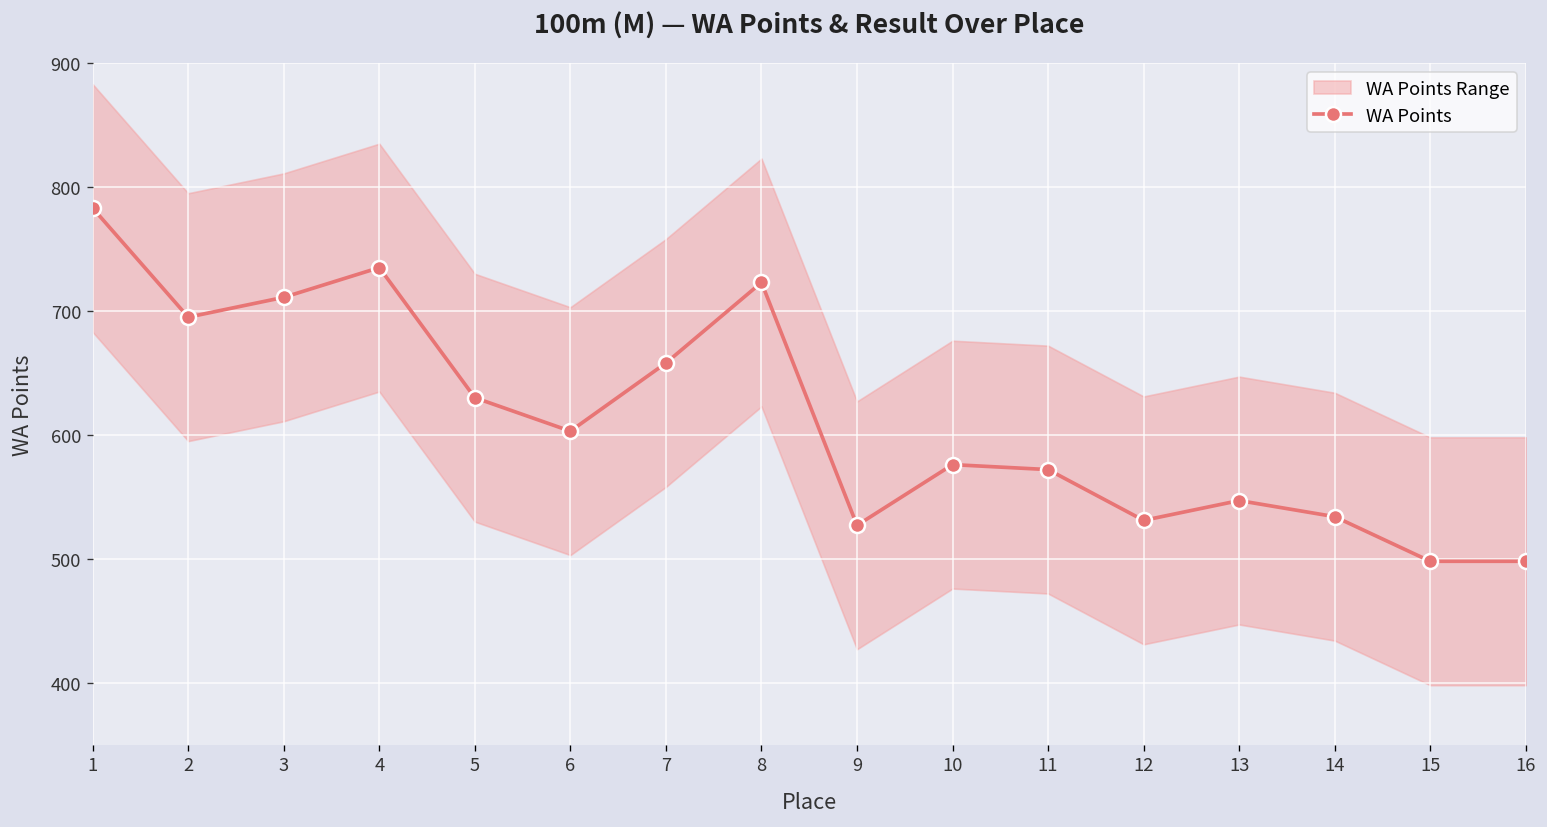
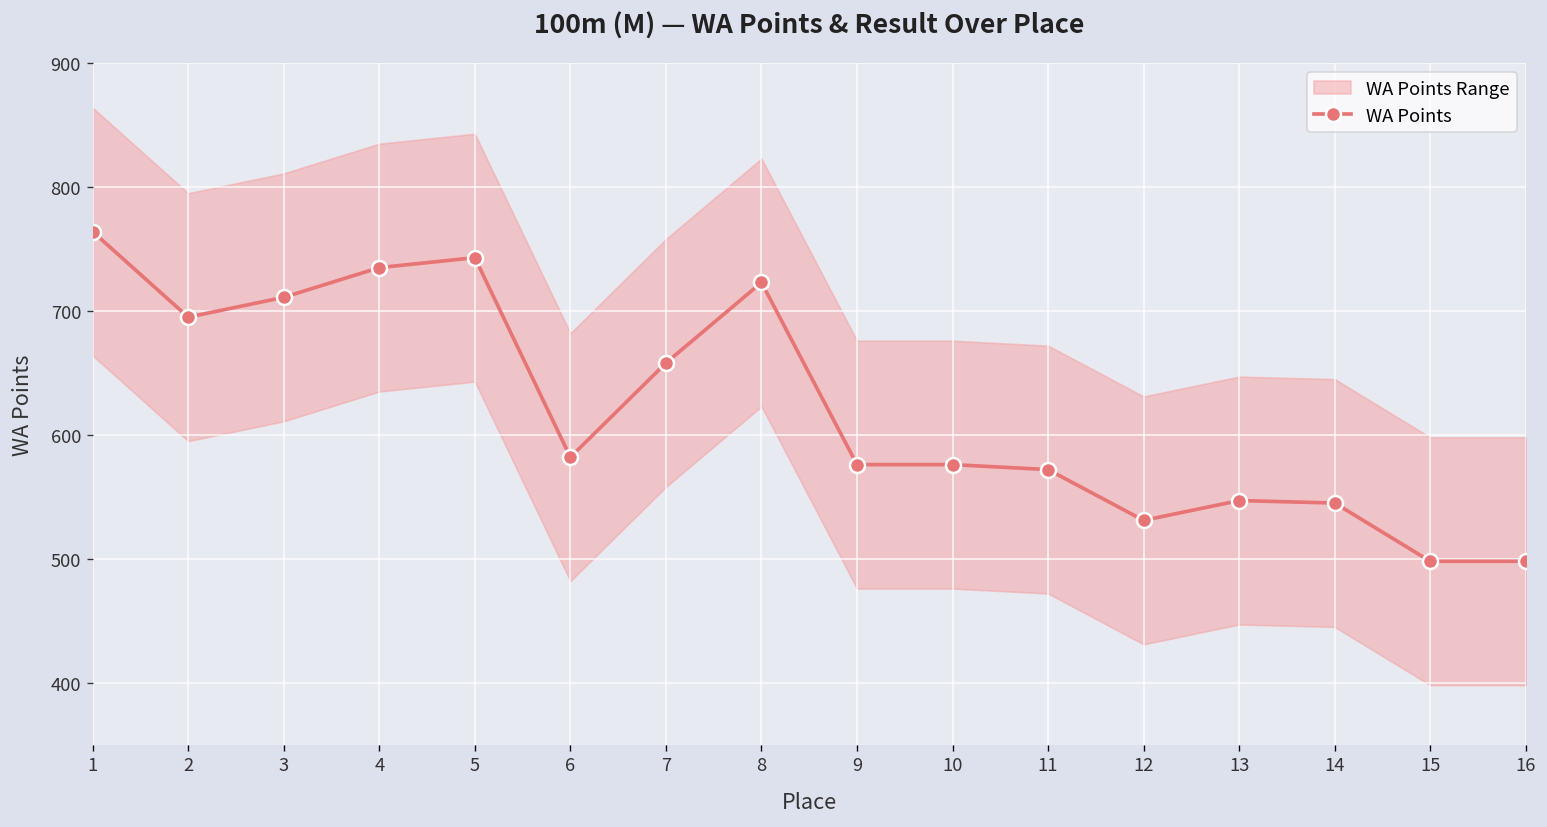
  {
    "WA Points": {
-     "1": 783,
+     "1": 764,
      "2": 695,
      "3": 711,
      "4": 735,
-     "5": 630,
-     "6": 603,
+     "5": 743,
+     "6": 582,
      "7": 658,
      "8": 723,
-     "9": 527,
+     "9": 576,
      "10": 576,
      "11": 572,
      "12": 531,
      "13": 547,
-     "14": 534,
+     "14": 545,
      "15": 498,
      "16": 498
    }
  }
